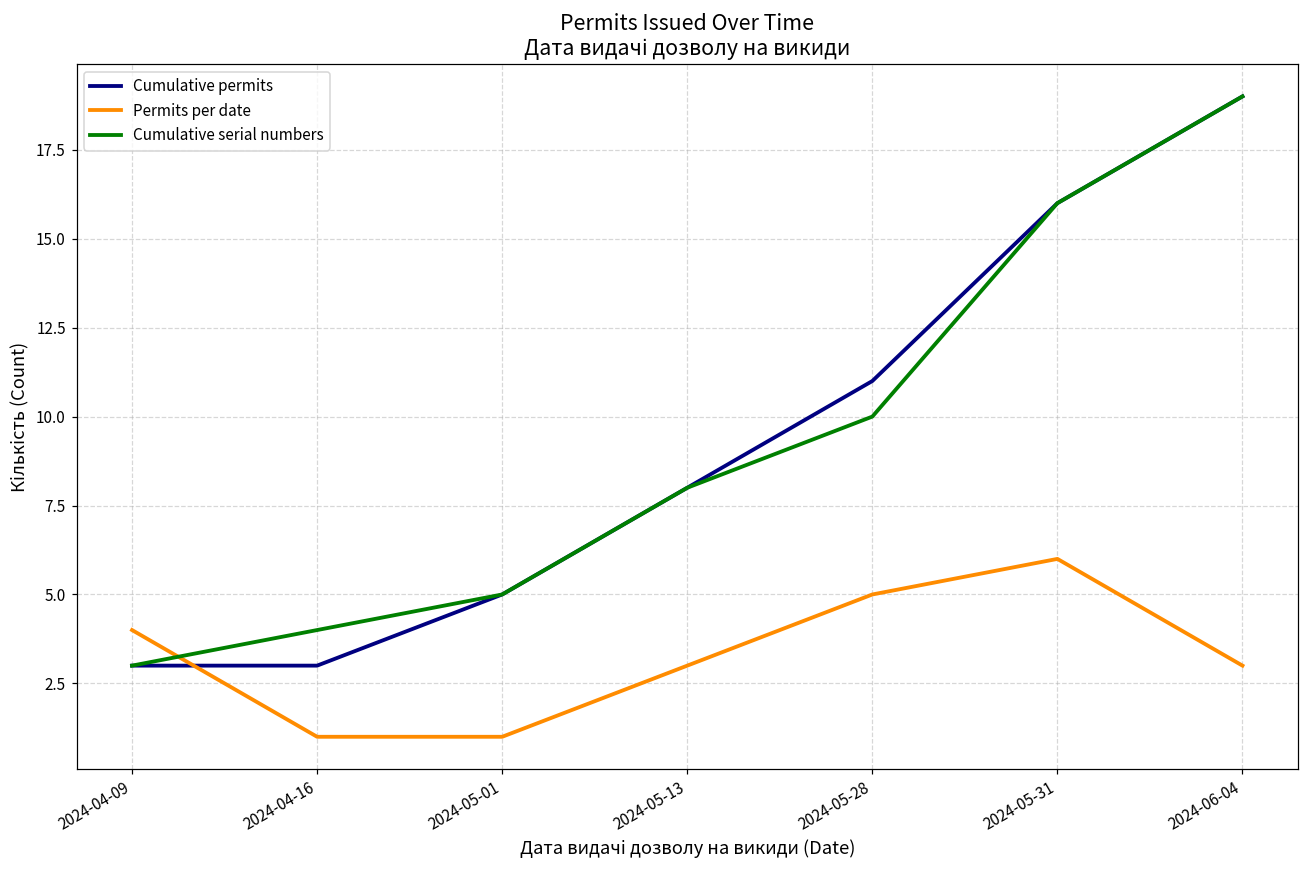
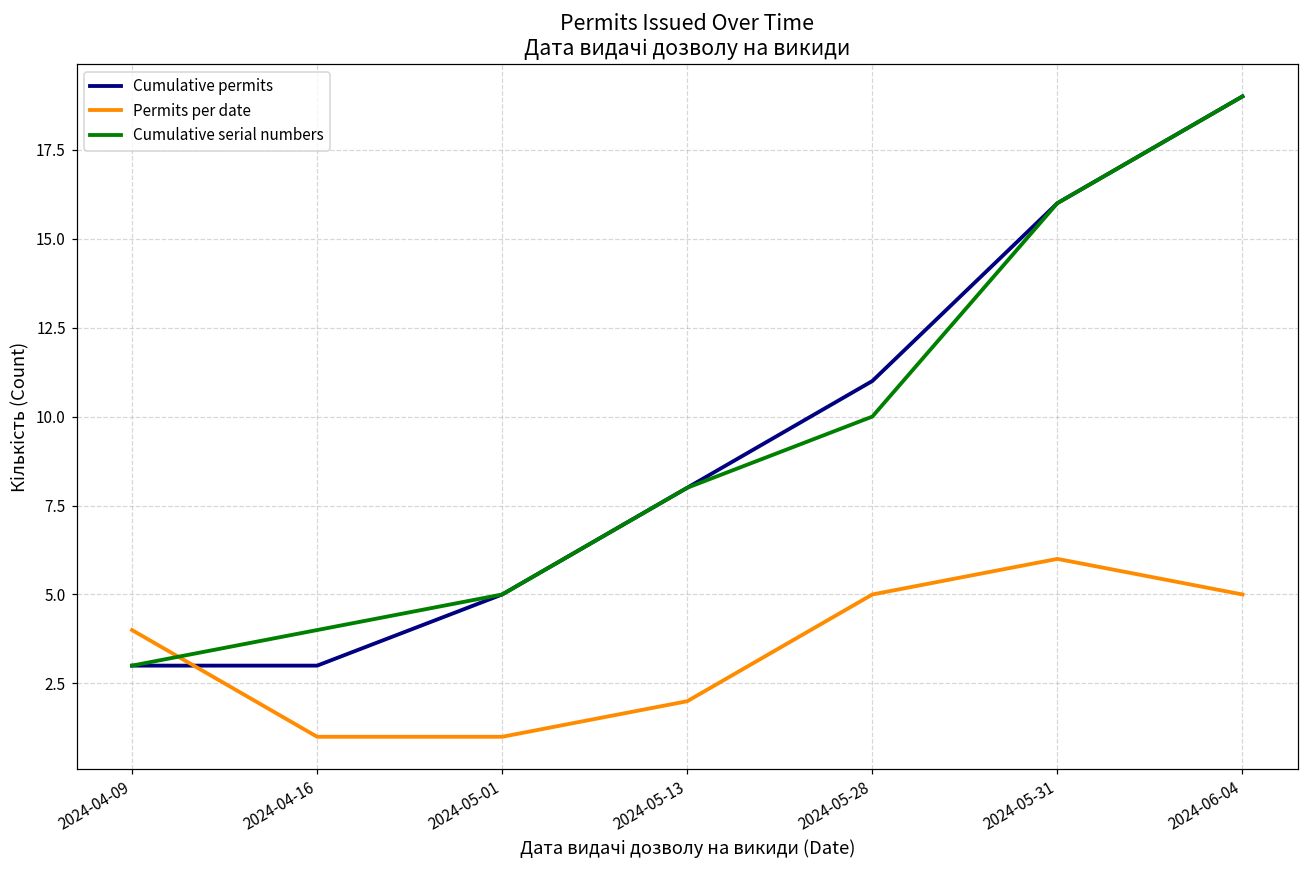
  {
    "Cumulative permits": {
      "2024-04-16": 3,
      "2024-05-28": 11
    },
    "Permits per date": {
      "2024-04-09": 4,
      "2024-04-16": 1,
      "2024-05-01": 1,
-     "2024-05-13": 3,
+     "2024-05-13": 2,
      "2024-05-28": 5,
      "2024-05-31": 6,
-     "2024-06-04": 3
+     "2024-06-04": 5
    },
    "Cumulative serial numbers": {
      "2024-04-16": 4,
      "2024-05-28": 10
    }
  }
